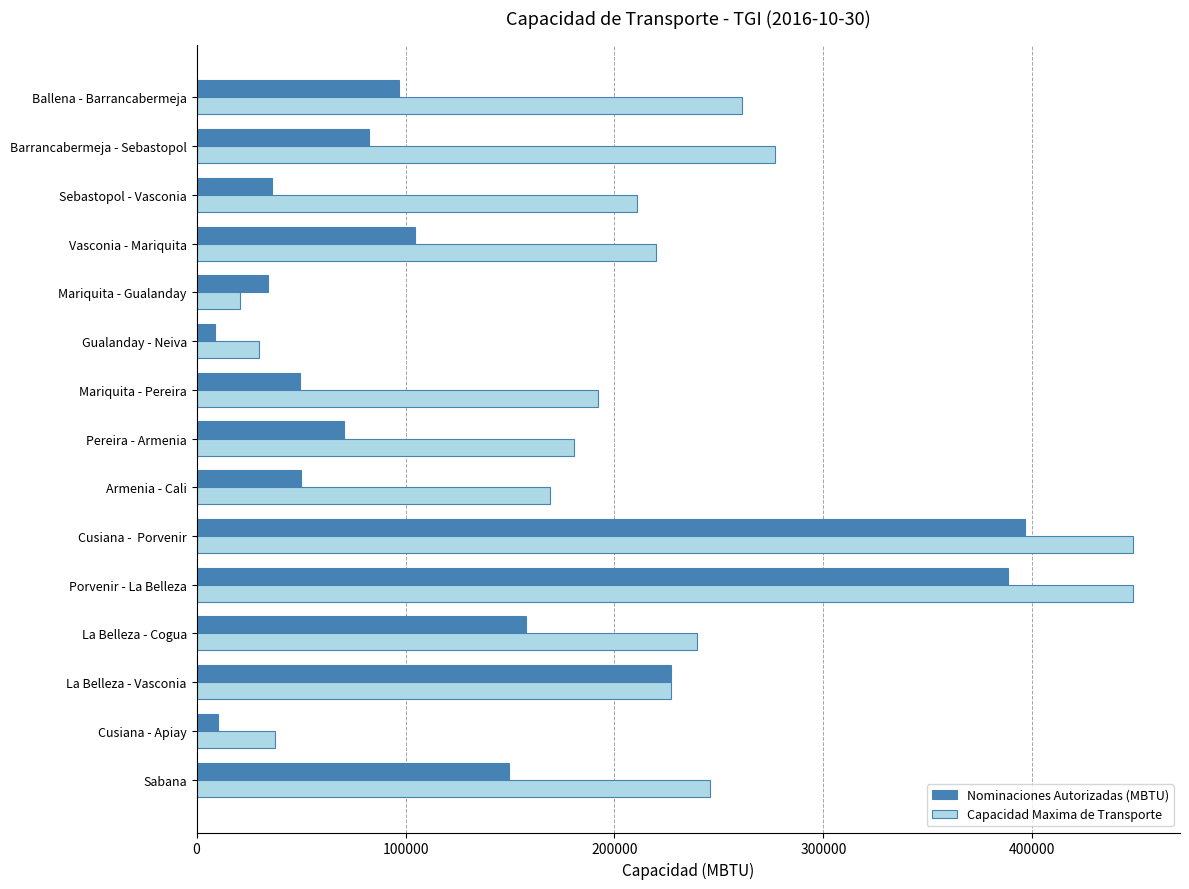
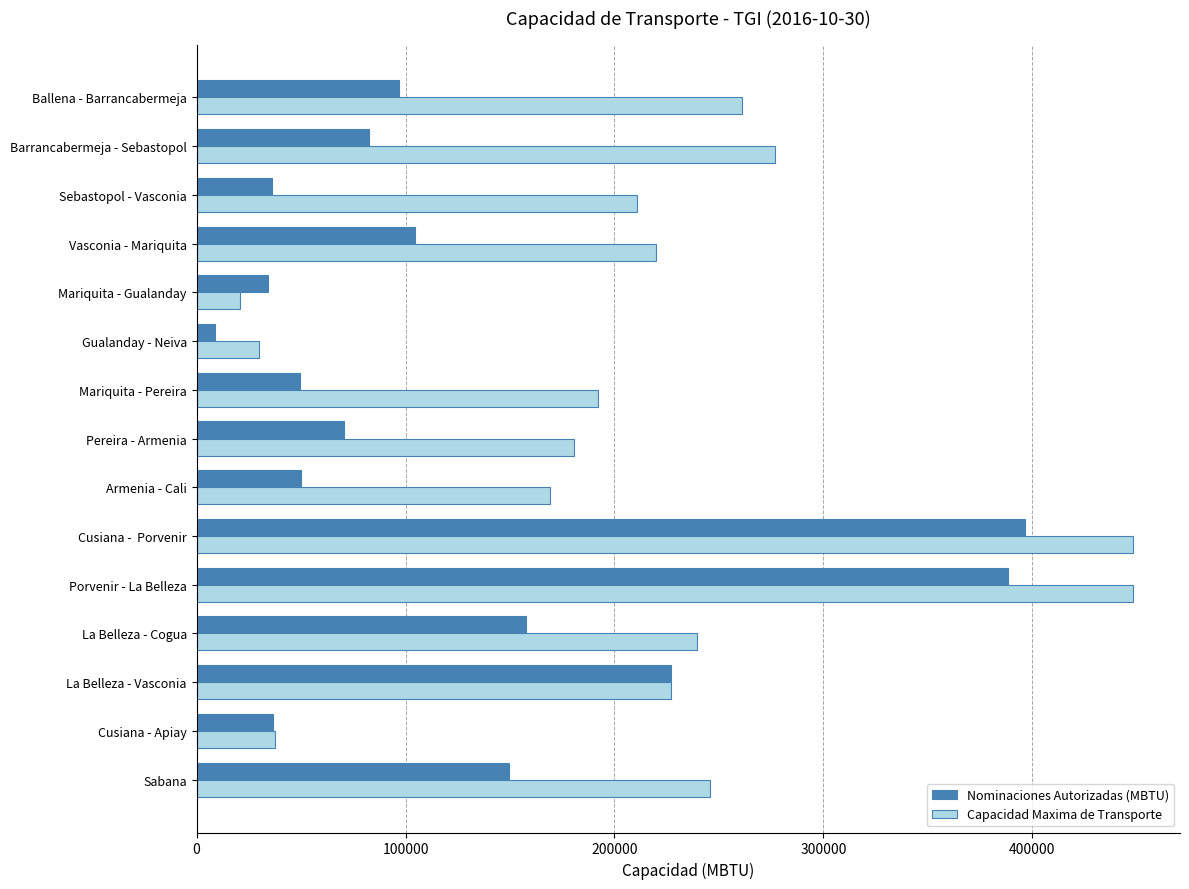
  {
    "Nominaciones Autorizadas (MBTU)": {
      "Ballena - Barrancabermeja": 97000,
      "Barrancabermeja - Sebastopol": 82000,
      "Sebastopol - Vasconia": 36000,
      "Vasconia - Mariquita": 105000,
      "Mariquita - Gualanday": 34000,
      "Gualanday - Neiva": 9000,
      "Mariquita - Pereira": 50000,
      "Pereira - Armenia": 71000,
      "Armenia - Cali": 50000,
      "Cusiana - Porvenir": 396000,
      "Porvenir - La Belleza": 388000,
      "La Belleza - Cogua": 158000,
      "La Belleza - Vasconia": 227000,
-     "Cusiana - Apiay": 10000,
+     "Cusiana - Apiay": 36000,
      "Sabana": 150000
    },
    "Capacidad Maxima de Transporte": {
      "Ballena - Barrancabermeja": 261000,
      "Barrancabermeja - Sebastopol": 277000,
      "Sebastopol - Vasconia": 211000,
      "Vasconia - Mariquita": 220000,
      "Mariquita - Gualanday": 21000,
      "Gualanday - Neiva": 30000,
      "Mariquita - Pereira": 192000,
      "Pereira - Armenia": 181000,
      "Armenia - Cali": 169000,
      "Cusiana - Porvenir": 448000,
      "Porvenir - La Belleza": 448000,
      "La Belleza - Cogua": 239000,
      "La Belleza - Vasconia": 227000,
      "Cusiana - Apiay": 38000,
      "Sabana": 246000
    }
  }
